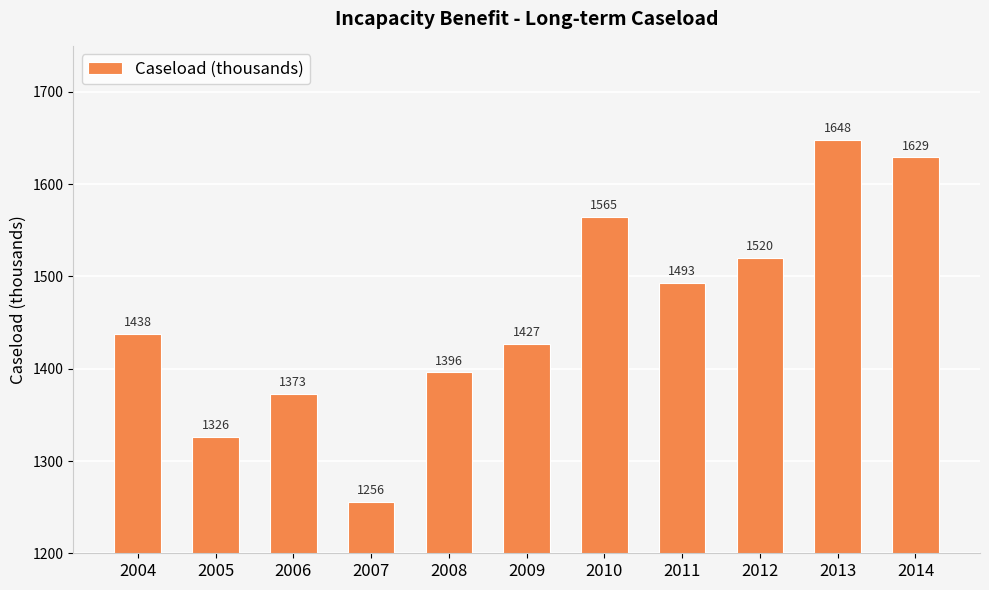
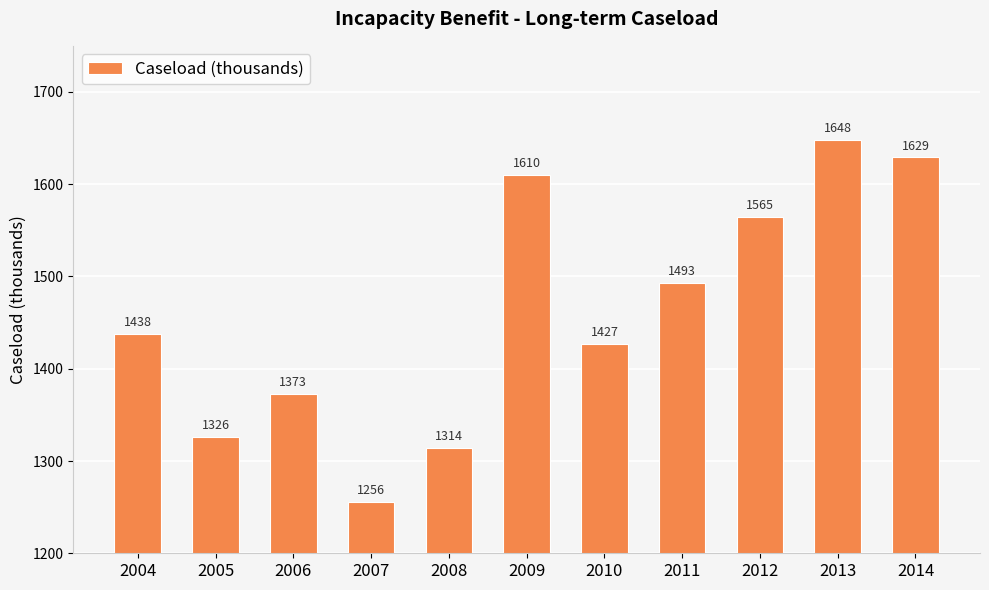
  {
    "2004": 1438,
    "2005": 1326,
    "2006": 1373,
    "2007": 1256,
-   "2008": 1396,
-   "2009": 1427,
-   "2010": 1565,
+   "2008": 1314,
+   "2009": 1610,
+   "2010": 1427,
    "2011": 1493,
-   "2012": 1520,
+   "2012": 1565,
    "2013": 1648,
    "2014": 1629
  }
